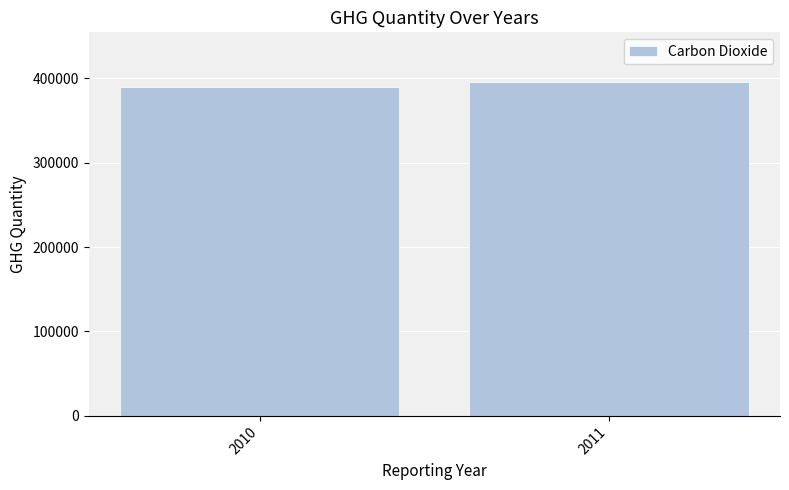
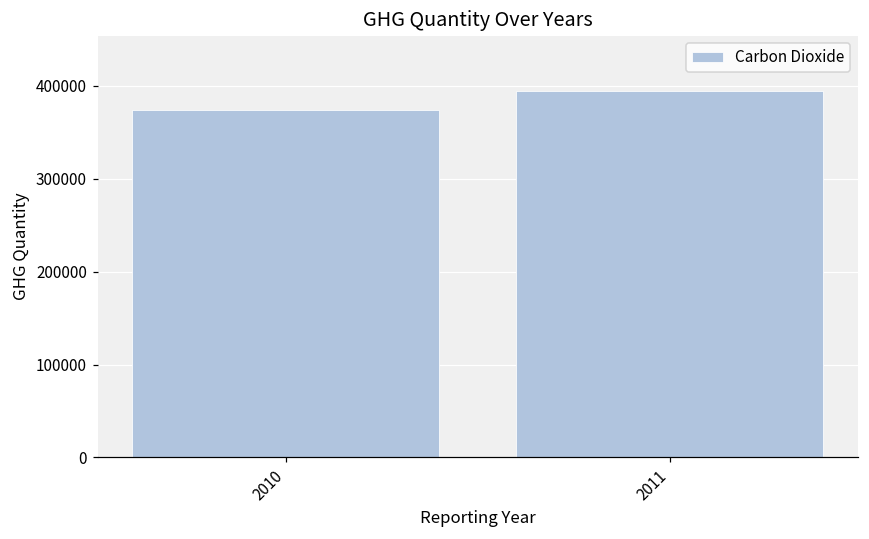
  {
-   "2010": 390000,
+   "2010": 370000,
    "2011": 390000
  }
